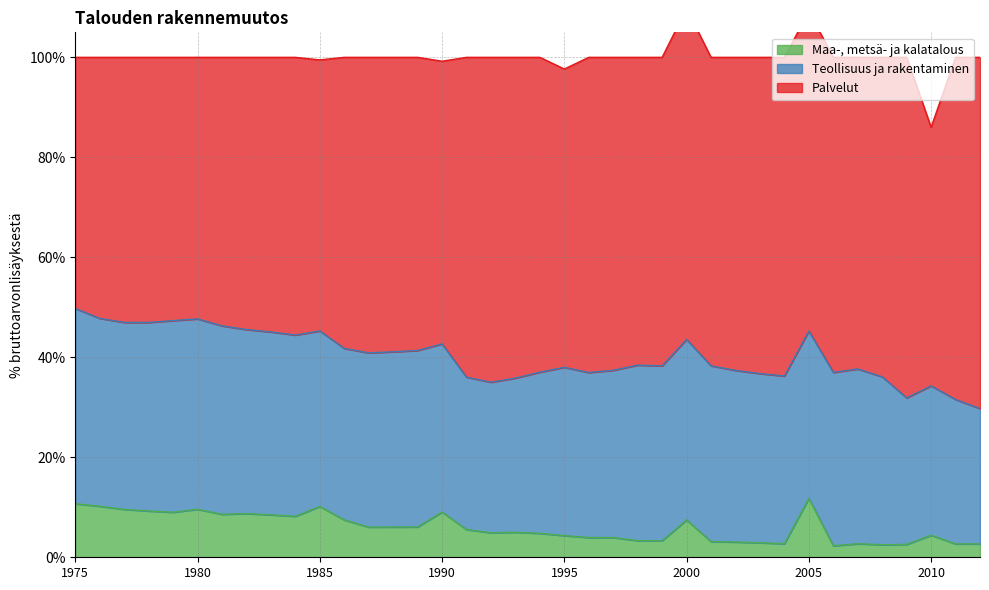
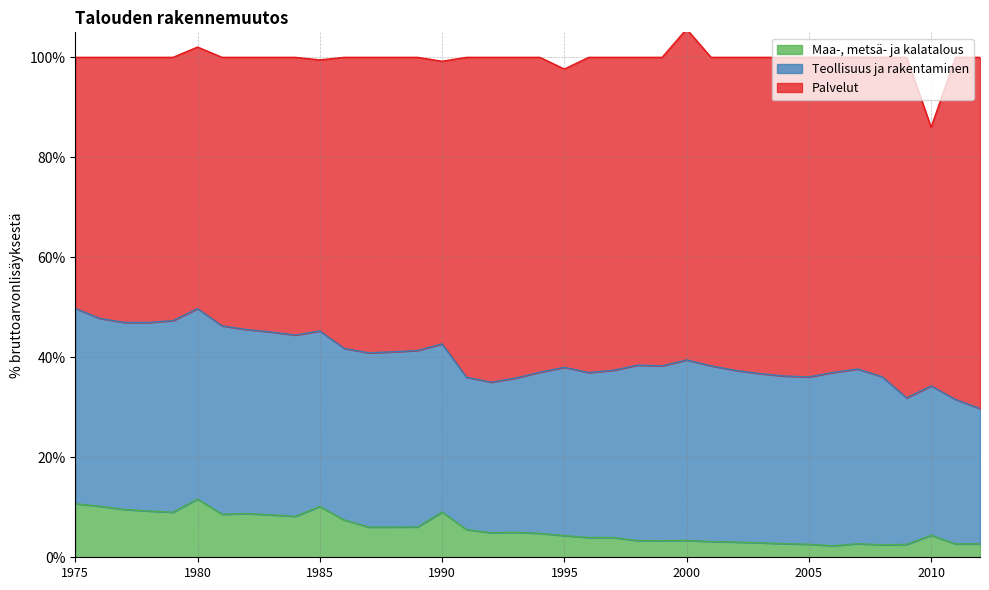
  {
    "Maa-, metsä- ja kalatalous": {
      "1975": "11%",
-     "1980": "10%",
+     "1980": "12%",
      "1985": "10%",
      "1990": "9%",
      "1995": "4%",
-     "2000": "7%",
-     "2005": "12%",
+     "2000": "3%",
+     "2005": "3%",
      "2010": "4%"
    },
    "Teollisuus ja rakentaminen": {
      "1975": "39%",
      "1980": "38%",
      "1985": "35%",
      "1990": "34%",
      "1995": "34%",
      "2000": "36%",
      "2005": "33%",
      "2010": "30%"
    },
    "Palvelut": {
      "1975": "50%",
      "1980": "52%",
      "1985": "54%",
      "1990": "57%",
      "1995": "60%",
      "2010": "52%"
    }
  }
